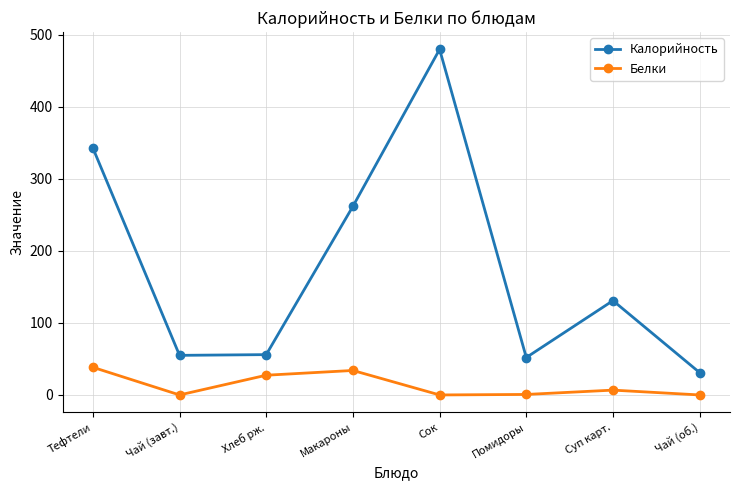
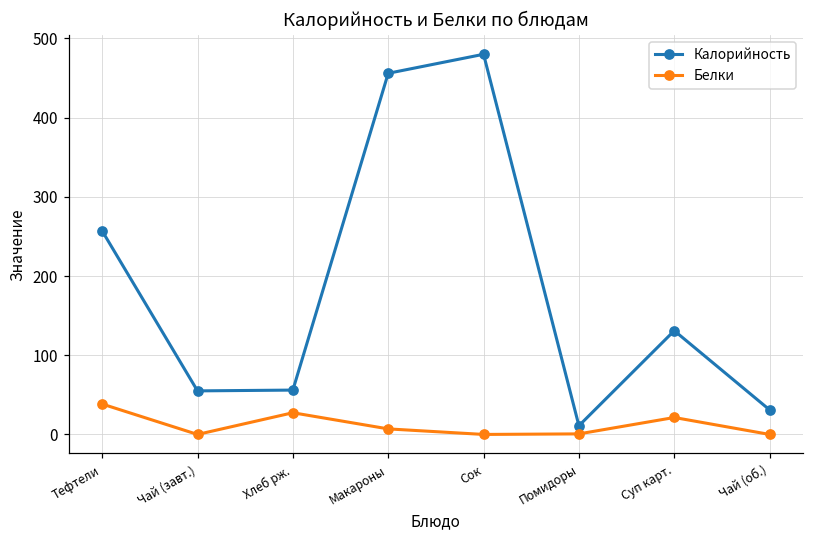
  {
    "Калорийность": {
-     "Тефтели": 340,
+     "Тефтели": 260,
      "Чай (завт.)": 60,
      "Хлеб рж.": 60,
-     "Макароны": 260,
+     "Макароны": 460,
      "Сок": 480,
-     "Помидоры": 50,
+     "Помидоры": 10,
      "Суп карт.": 130,
      "Чай (об.)": 30
    },
    "Белки": {
      "Тефтели": 40,
      "Чай (завт.)": 0,
      "Хлеб рж.": 30,
-     "Макароны": 30,
+     "Макароны": 10,
      "Сок": 0,
      "Помидоры": 0,
-     "Суп карт.": 10,
+     "Суп карт.": 20,
      "Чай (об.)": 0
    }
  }
